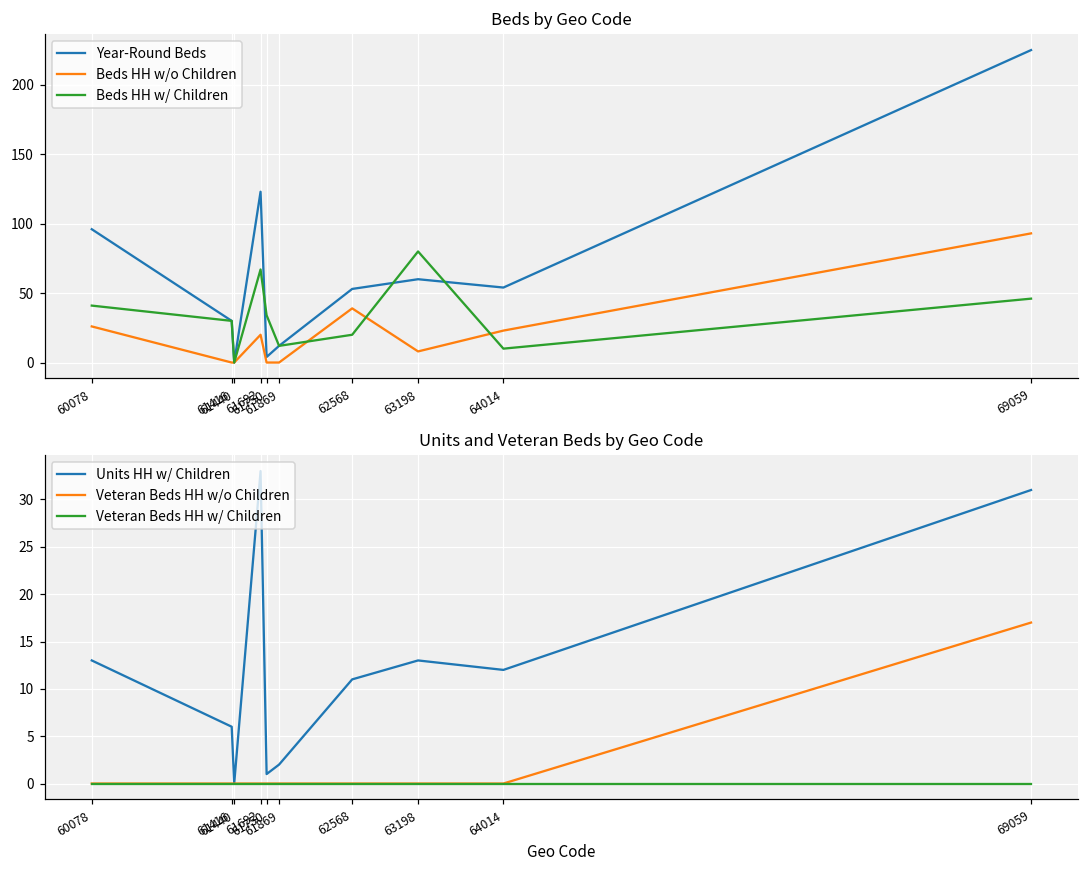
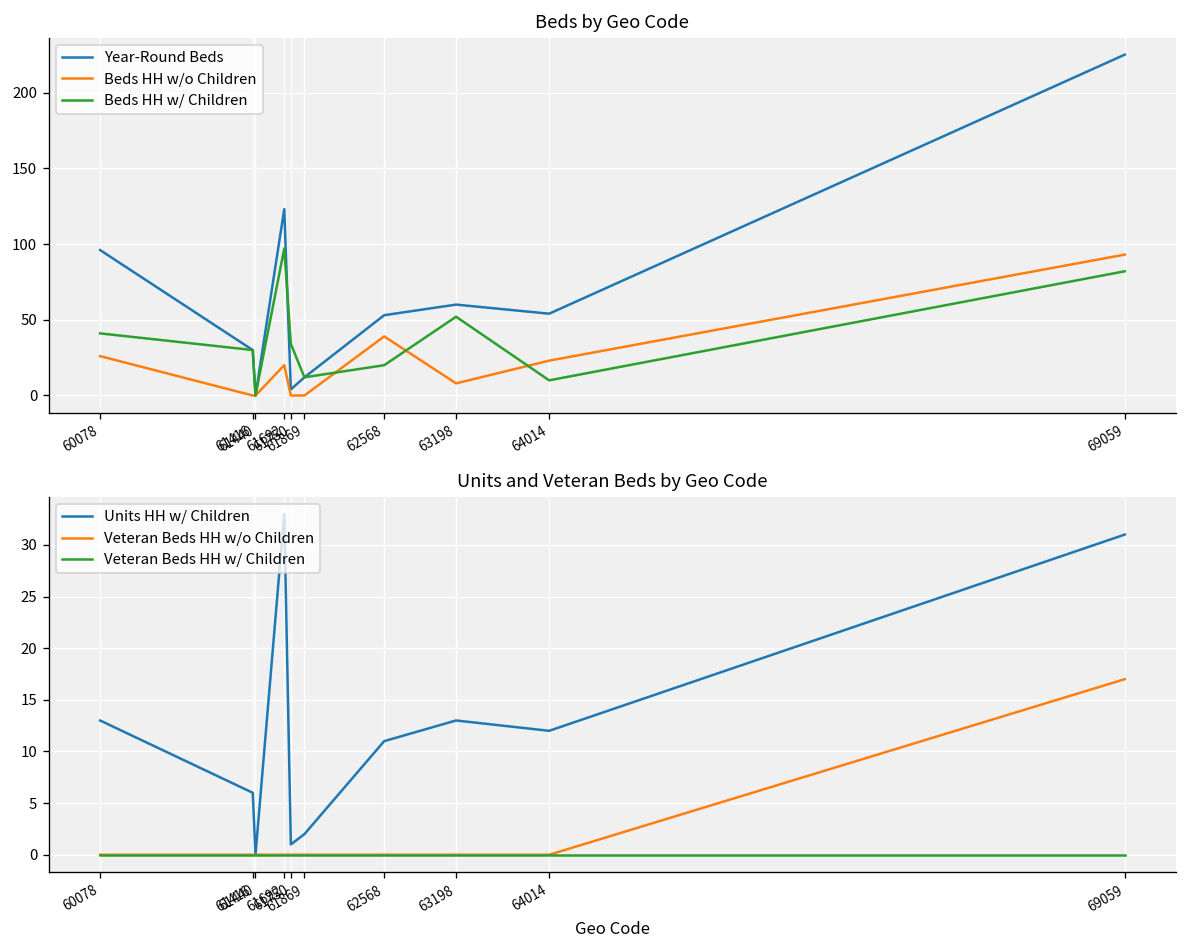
  {
    "Beds by Geo Code": {
      "Year-Round Beds": {
        "60078": 96,
        "61692": 123,
        "61750": 4,
        "62568": 53,
        "63198": 60,
        "64014": 54,
        "69059": 225
      },
      "Beds HH w/o Children": {
        "60078": 26,
        "61692": 20,
        "61750": 0,
        "61869": 0,
        "62568": 39,
        "63198": 8,
        "64014": 23,
        "69059": 93
      },
      "Beds HH w/ Children": {
        "60078": 41,
-       "61692": 67,
+       "61692": 97,
        "61750": 34,
        "62568": 20,
-       "63198": 80,
+       "63198": 52,
        "64014": 10,
-       "69059": 46
+       "69059": 82
      }
    },
    "Units and Veteran Beds by Geo Code": {
      "Units HH w/ Children": {
        "60078": 13,
        "61416": 6,
        "61750": 1,
        "61869": 2,
        "62568": 11,
        "63198": 13,
        "64014": 12,
        "69059": 31
      },
      "Veteran Beds HH w/o Children": {
        "69059": 17
      },
      "Veteran Beds HH w/ Children": {
        "69059": 0
      }
    }
  }
